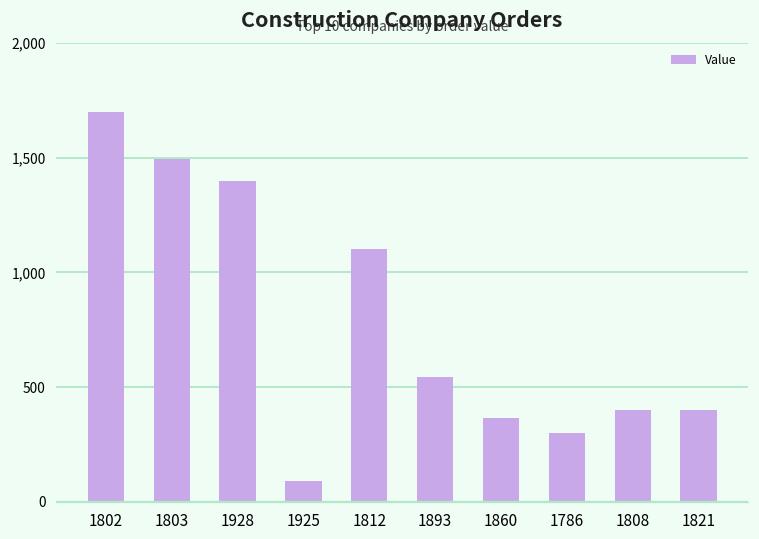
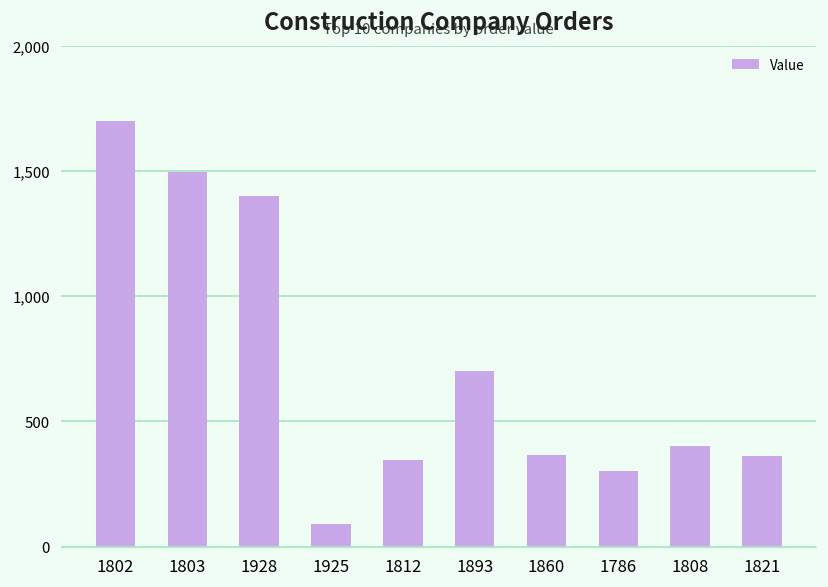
  {
    "1802": "1,700",
    "1803": "1,500",
    "1928": "1,400",
    "1925": "90",
-   "1812": "1,100",
-   "1893": "540",
+   "1812": "350",
+   "1893": "700",
    "1860": "370",
    "1786": "300",
    "1808": "400",
-   "1821": "400"
+   "1821": "360"
  }
